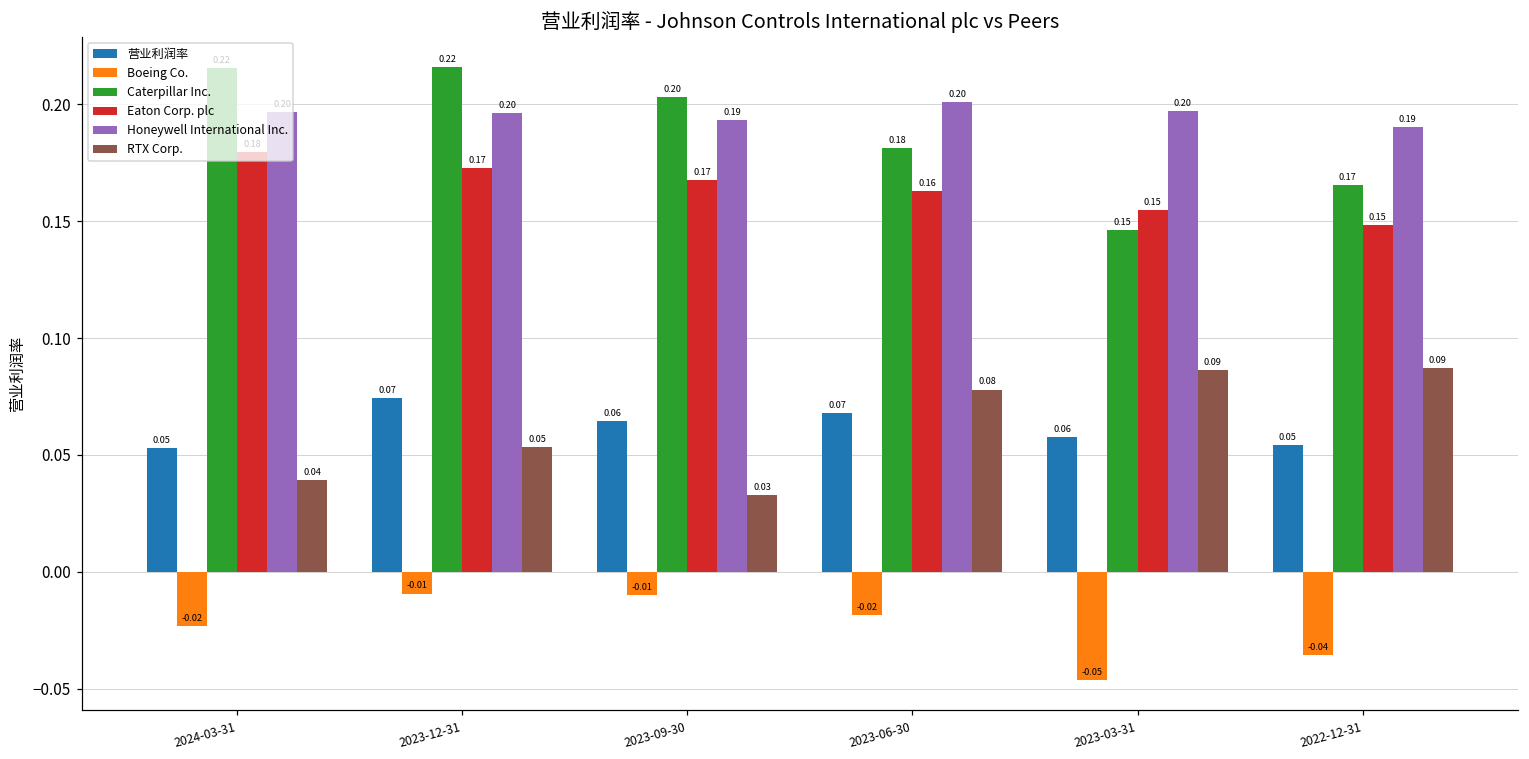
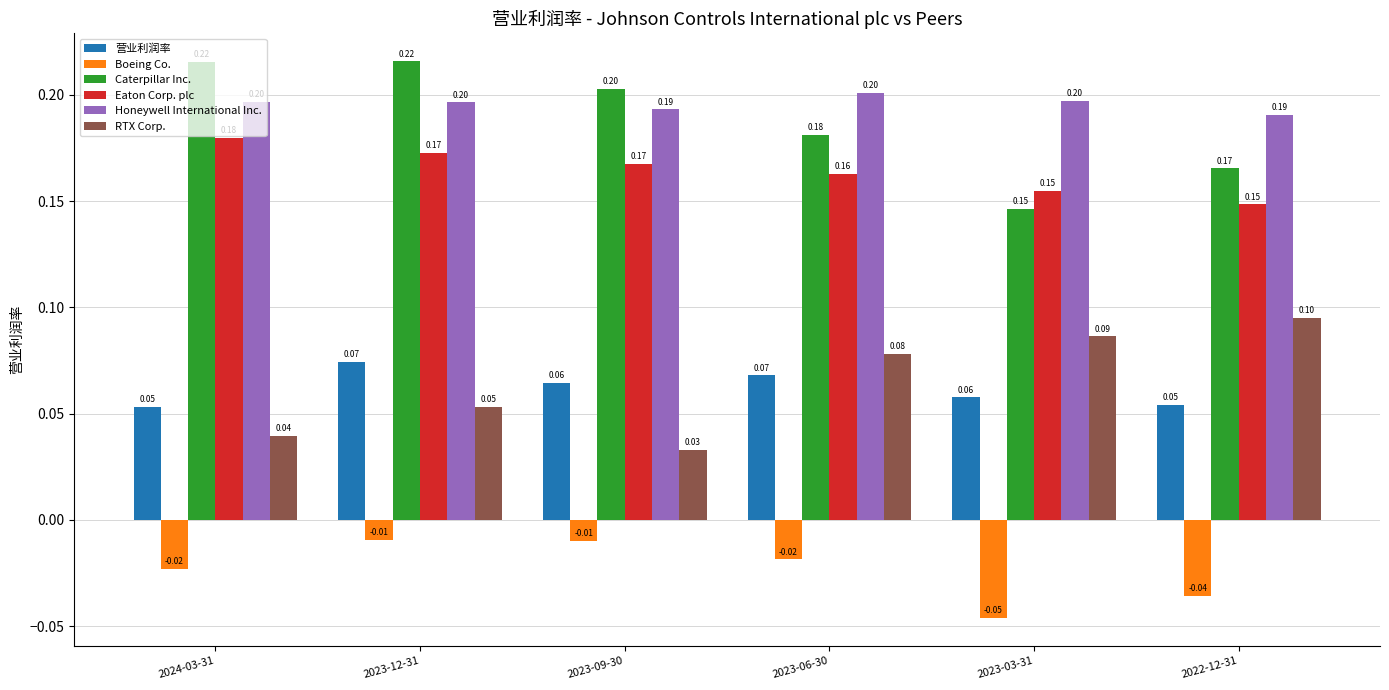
  {
    "营业利润率": {
      "2024-03-31": 0.05,
      "2023-12-31": 0.07,
      "2023-09-30": 0.06,
      "2023-06-30": 0.07,
      "2023-03-31": 0.06,
      "2022-12-31": 0.05
    },
    "Boeing Co.": {
      "2024-03-31": -0.02,
      "2023-12-31": -0.01,
      "2023-09-30": -0.01,
      "2023-06-30": -0.02,
      "2023-03-31": -0.05,
      "2022-12-31": -0.04
    },
    "Caterpillar Inc.": {
      "2023-12-31": 0.22,
      "2023-09-30": 0.20,
      "2023-06-30": 0.18,
      "2023-03-31": 0.15,
      "2022-12-31": 0.17
    },
    "Eaton Corp. plc": {
      "2023-12-31": 0.17,
      "2023-09-30": 0.17,
      "2023-06-30": 0.16,
      "2023-03-31": 0.15,
      "2022-12-31": 0.15
    },
    "Honeywell International Inc.": {
      "2023-12-31": 0.20,
      "2023-09-30": 0.19,
      "2023-06-30": 0.20,
      "2023-03-31": 0.20,
      "2022-12-31": 0.19
    },
    "RTX Corp.": {
      "2024-03-31": 0.04,
      "2023-12-31": 0.05,
      "2023-09-30": 0.03,
      "2023-06-30": 0.08,
      "2023-03-31": 0.09,
-     "2022-12-31": 0.09
+     "2022-12-31": 0.10
    }
  }
